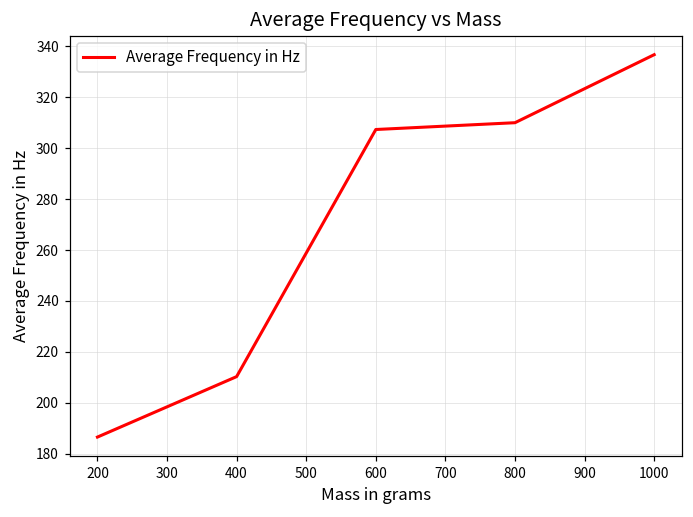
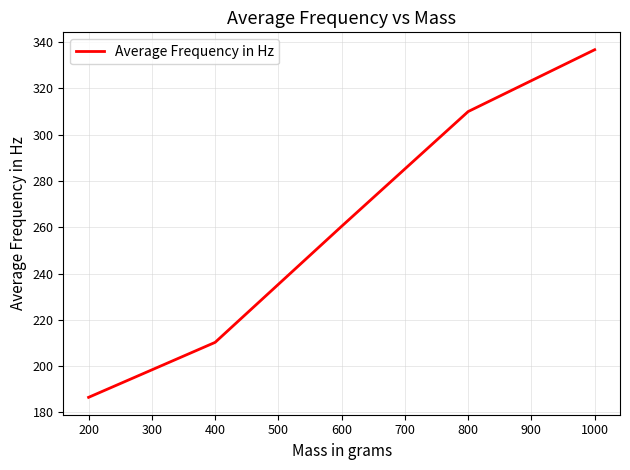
  {
    "200": 187,
    "400": 210,
-   "600": 307,
+   "600": 260,
    "800": 310,
    "1000": 337
  }
